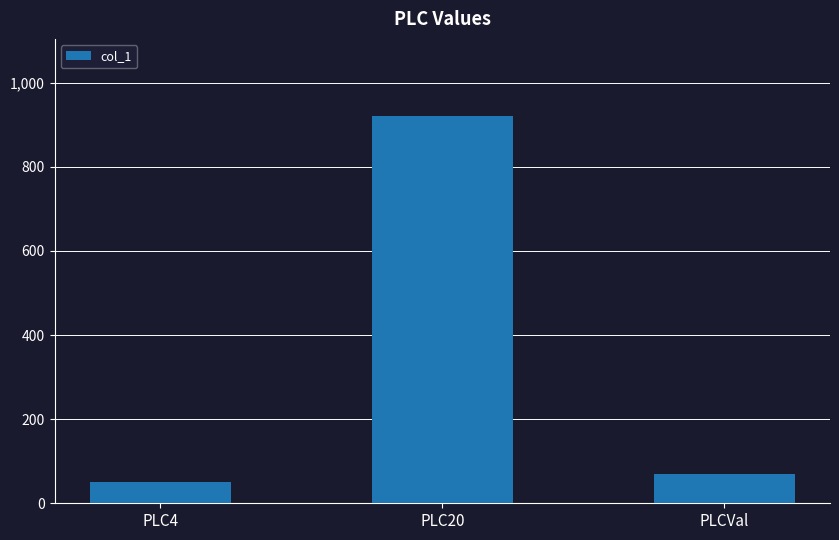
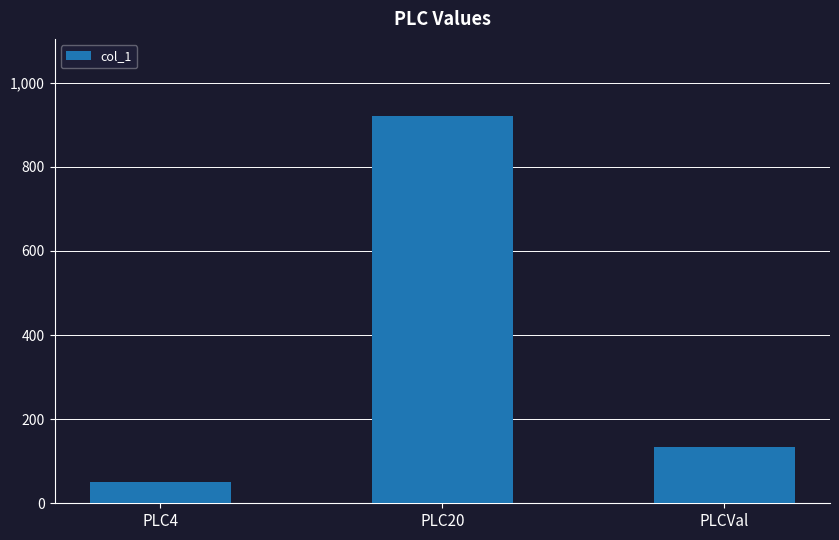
  {
    "PLC4": 50,
    "PLC20": 920,
-   "PLCVal": 70
+   "PLCVal": 130
  }
